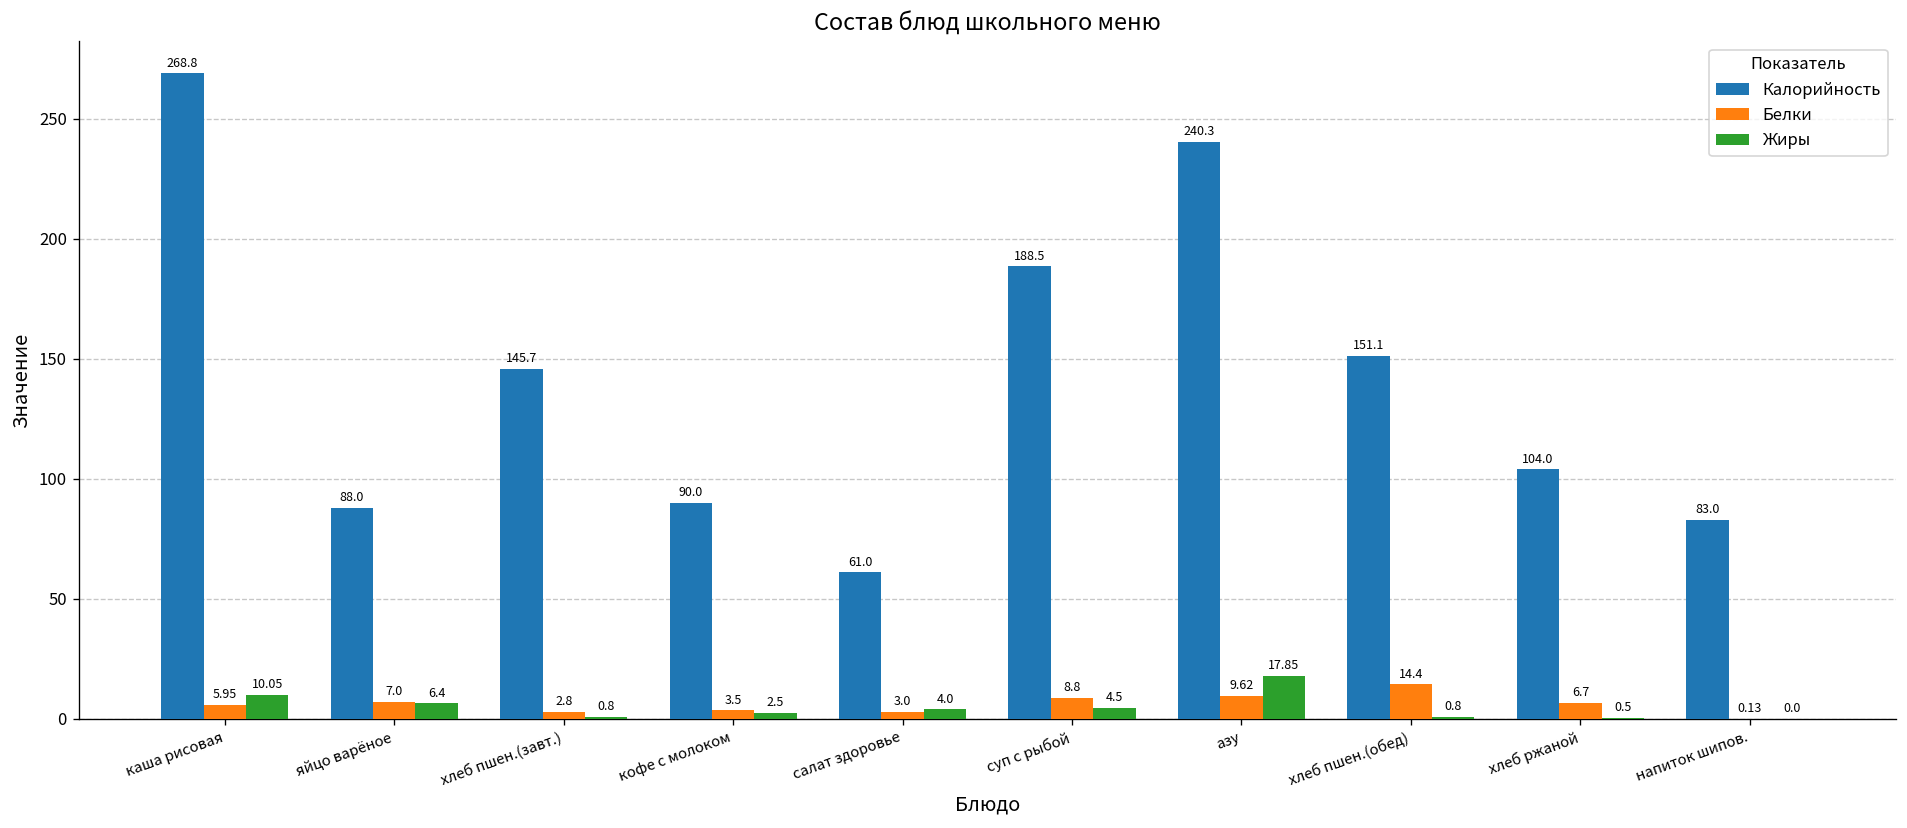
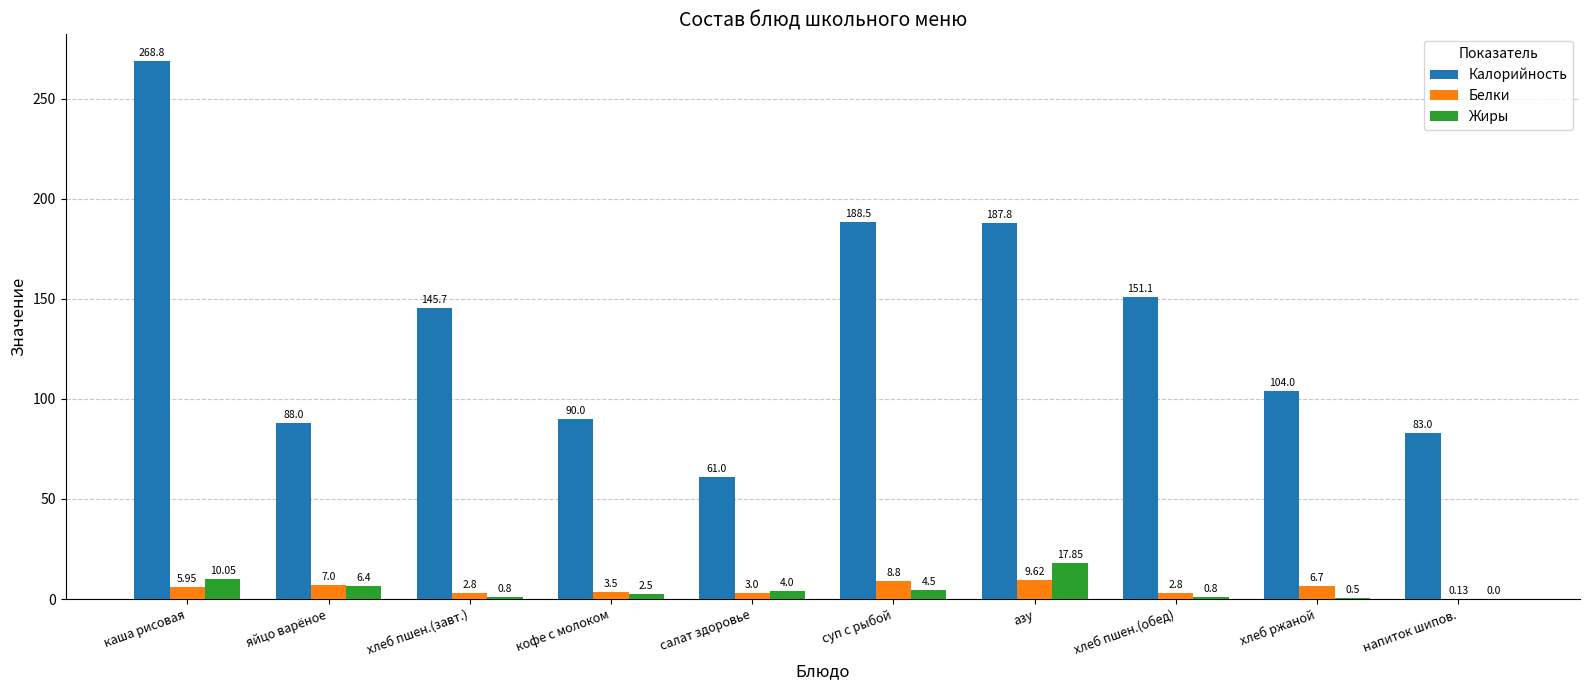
  {
    "Калорийность": {
      "каша рисовая": 268.8,
      "яйцо варёное": 88.0,
      "хлеб пшен.(завт.)": 145.7,
      "кофе с молоком": 90.0,
      "салат здоровье": 61.0,
      "суп с рыбой": 188.5,
-     "азу": 240.3,
+     "азу": 187.8,
      "хлеб пшен.(обед)": 151.1,
      "хлеб ржаной": 104.0,
      "напиток шипов.": 83.0
    },
    "Белки": {
      "каша рисовая": 5.95,
      "яйцо варёное": 7.0,
      "хлеб пшен.(завт.)": 2.8,
      "кофе с молоком": 3.5,
      "салат здоровье": 3.0,
      "суп с рыбой": 8.8,
      "азу": 9.62,
-     "хлеб пшен.(обед)": 14.4,
+     "хлеб пшен.(обед)": 2.8,
      "хлеб ржаной": 6.7,
      "напиток шипов.": 0.13
    },
    "Жиры": {
      "каша рисовая": 10.05,
      "яйцо варёное": 6.4,
      "хлеб пшен.(завт.)": 0.8,
      "кофе с молоком": 2.5,
      "салат здоровье": 4.0,
      "суп с рыбой": 4.5,
      "азу": 17.85,
      "хлеб пшен.(обед)": 0.8,
      "хлеб ржаной": 0.5,
      "напиток шипов.": 0.0
    }
  }
